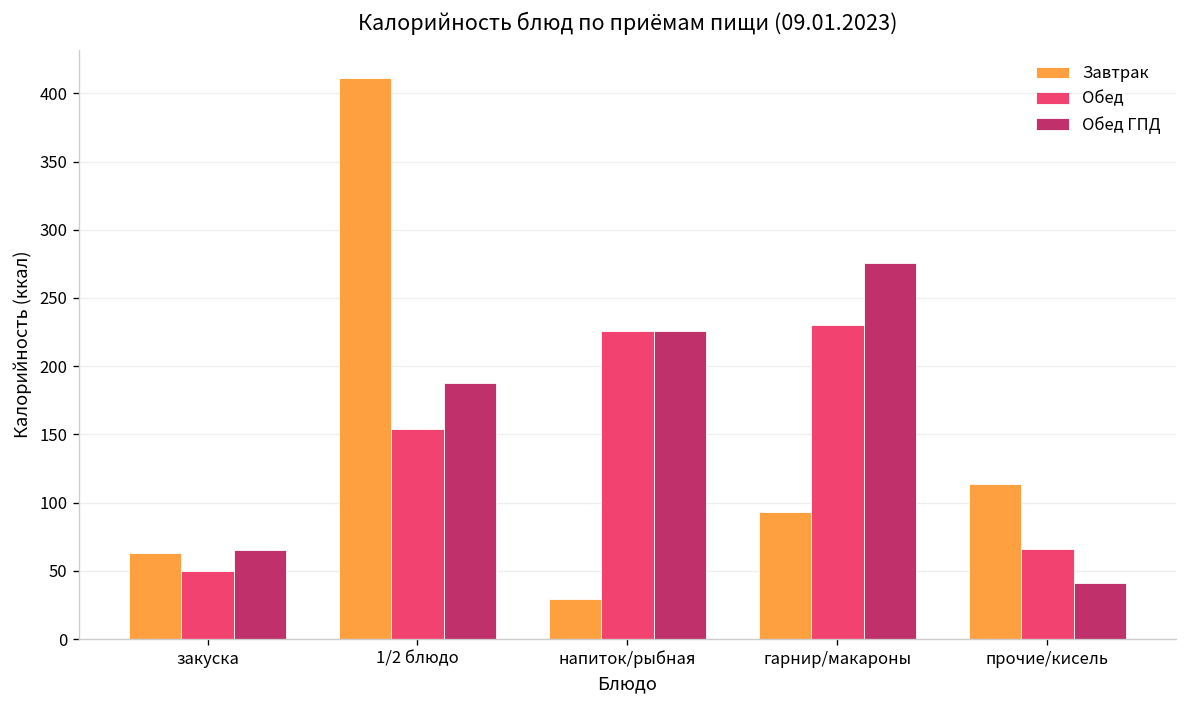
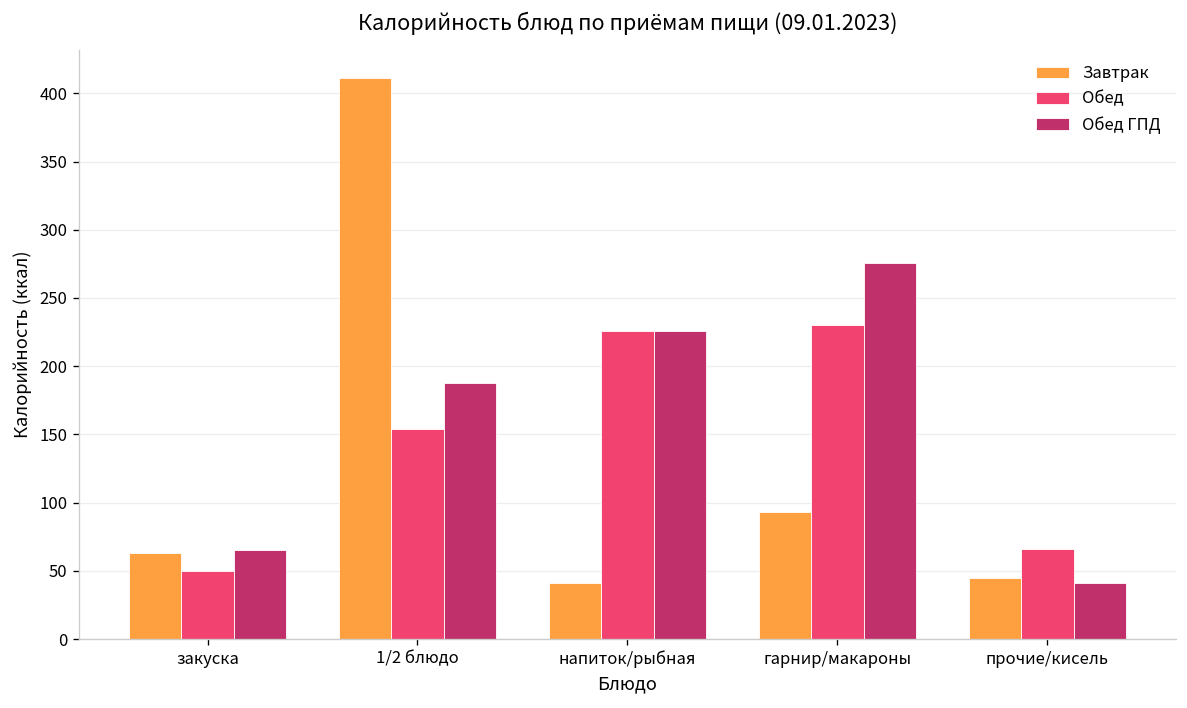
  {
    "Завтрак": {
      "закуска": 63,
      "1/2 блюдо": 411,
-     "напиток/рыбная": 29,
+     "напиток/рыбная": 41,
      "гарнир/макароны": 93,
-     "прочие/кисель": 114
+     "прочие/кисель": 45
    }
  }
